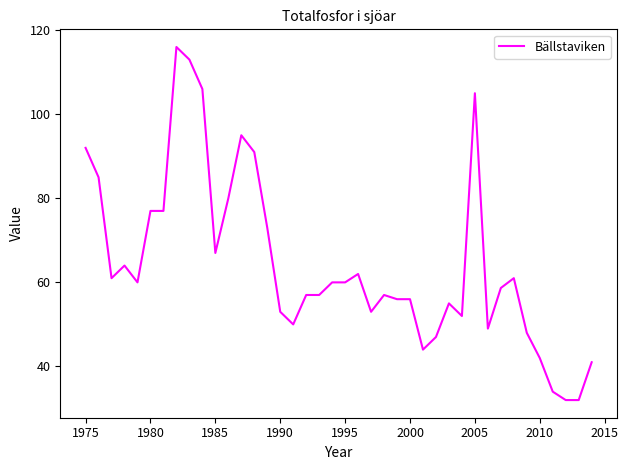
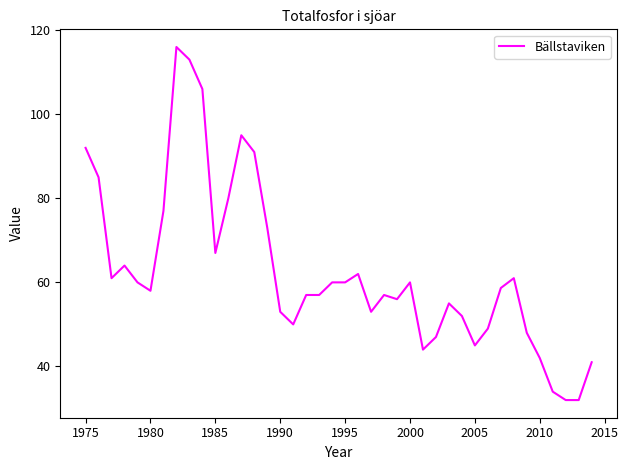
  {
    "1975": 92,
-   "1980": 77,
+   "1980": 58,
    "1985": 67,
    "1990": 53,
    "1995": 60,
-   "2000": 56,
-   "2005": 105,
+   "2000": 60,
+   "2005": 45,
    "2010": 42
  }
